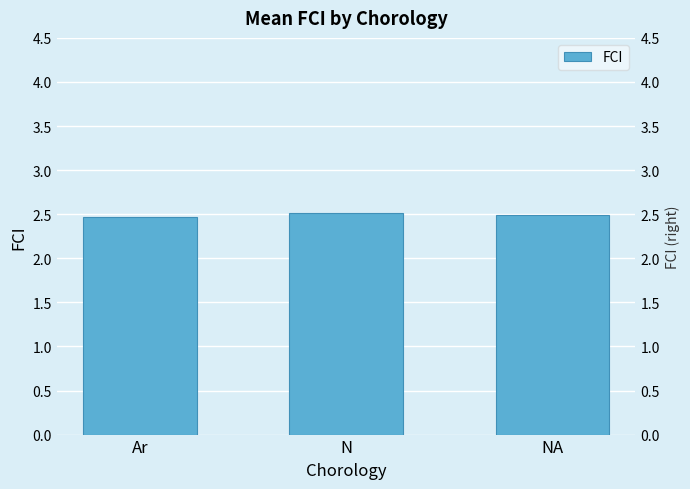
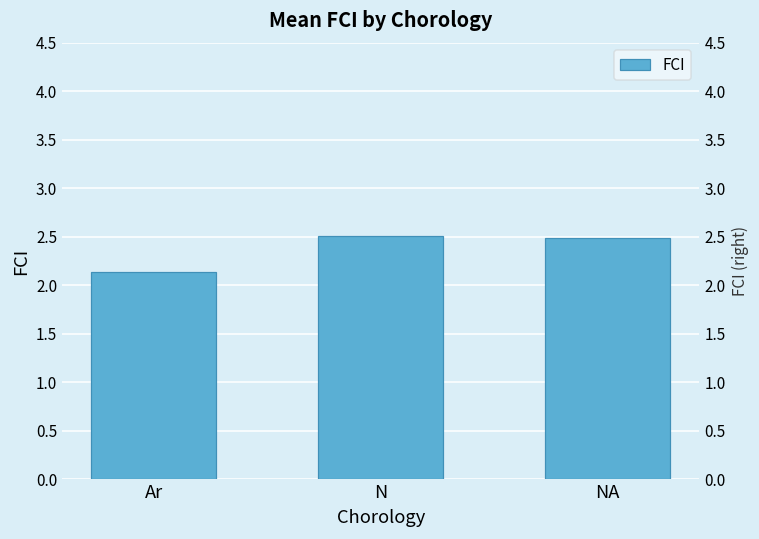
  {
-   "Ar": 2.5,
+   "Ar": 2.1,
    "N": 2.5,
    "NA": 2.5
  }
